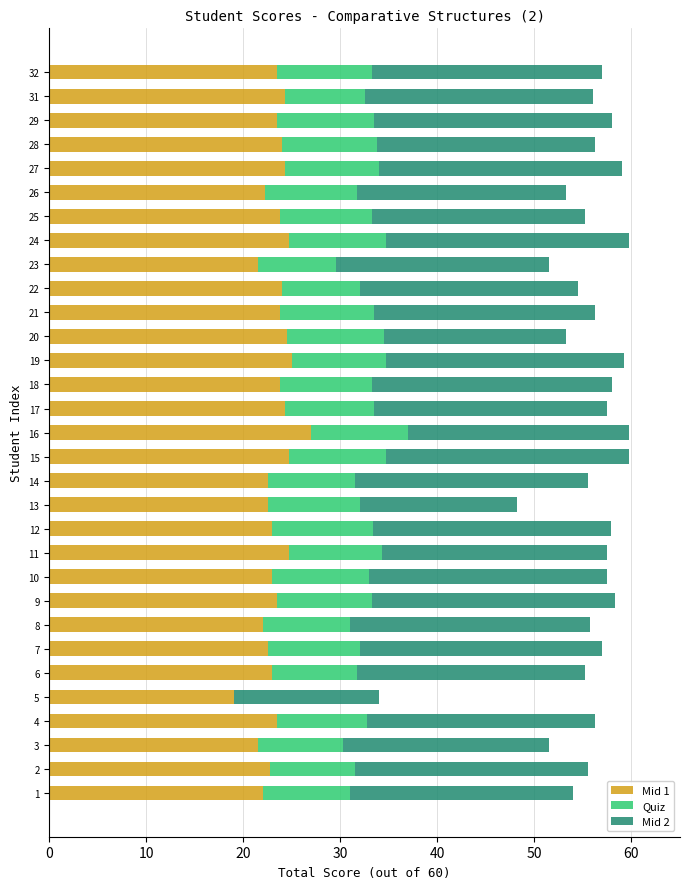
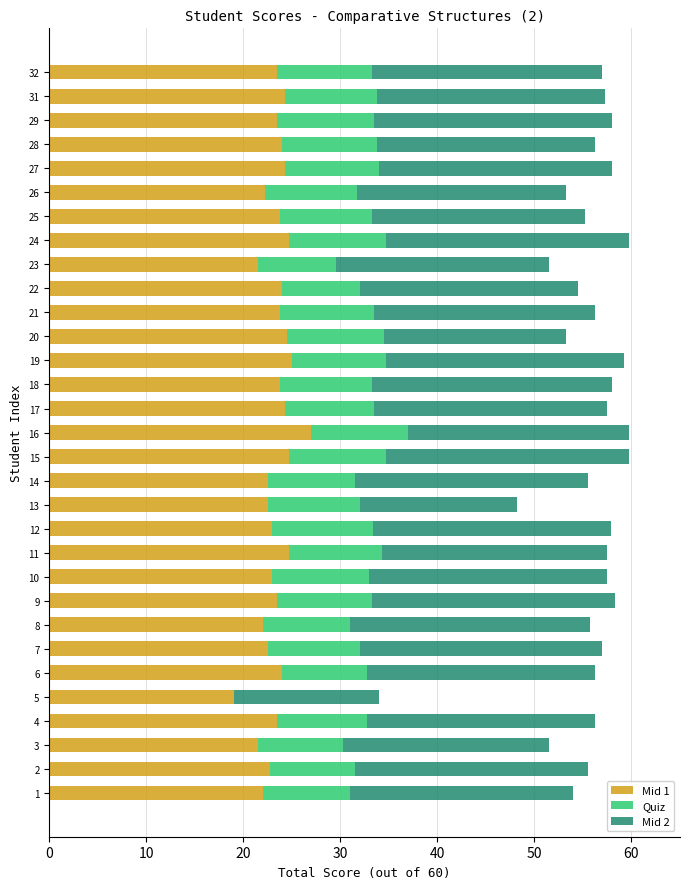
  {
    "Mid 1": {
      "32": 24,
      "31": 24,
      "29": 24,
      "28": 24,
      "27": 24,
      "26": 22,
      "25": 24,
      "24": 25,
      "23": 22,
      "22": 24,
      "21": 24,
      "20": 25,
      "19": 25,
      "18": 24,
      "17": 24,
      "16": 27,
      "15": 25,
      "14": 23,
      "13": 23,
      "12": 23,
      "11": 25,
      "10": 23,
      "9": 24,
      "8": 22,
      "7": 23,
-     "6": 23,
+     "6": 24,
      "5": 19,
      "4": 24,
      "3": 22,
      "2": 23,
      "1": 22
    },
    "Quiz": {
      "32": 10,
-     "31": 8,
+     "31": 10,
      "29": 10,
      "28": 10,
      "27": 10,
      "26": 10,
      "25": 10,
      "24": 10,
      "23": 8,
      "22": 8,
      "21": 10,
      "20": 10,
      "19": 10,
      "18": 10,
      "17": 9,
      "16": 10,
      "15": 10,
      "14": 9,
      "13": 10,
      "12": 10,
      "11": 10,
      "10": 10,
      "9": 10,
      "8": 9,
      "7": 10,
      "6": 9,
      "5": 0,
      "4": 9,
      "3": 9,
      "2": 9,
      "1": 9
    },
    "Mid 2": {
      "32": 24,
      "31": 24,
      "29": 25,
      "28": 23,
-     "27": 25,
+     "27": 24,
      "26": 22,
      "25": 22,
      "24": 25,
      "23": 22,
      "22": 23,
      "21": 23,
      "20": 19,
      "19": 25,
      "18": 25,
      "17": 24,
      "16": 23,
      "15": 25,
      "14": 24,
      "13": 16,
      "12": 25,
      "11": 23,
      "10": 25,
      "9": 25,
      "8": 25,
      "7": 25,
      "6": 24,
      "5": 15,
      "4": 24,
      "3": 21,
      "2": 24,
      "1": 23
    }
  }
